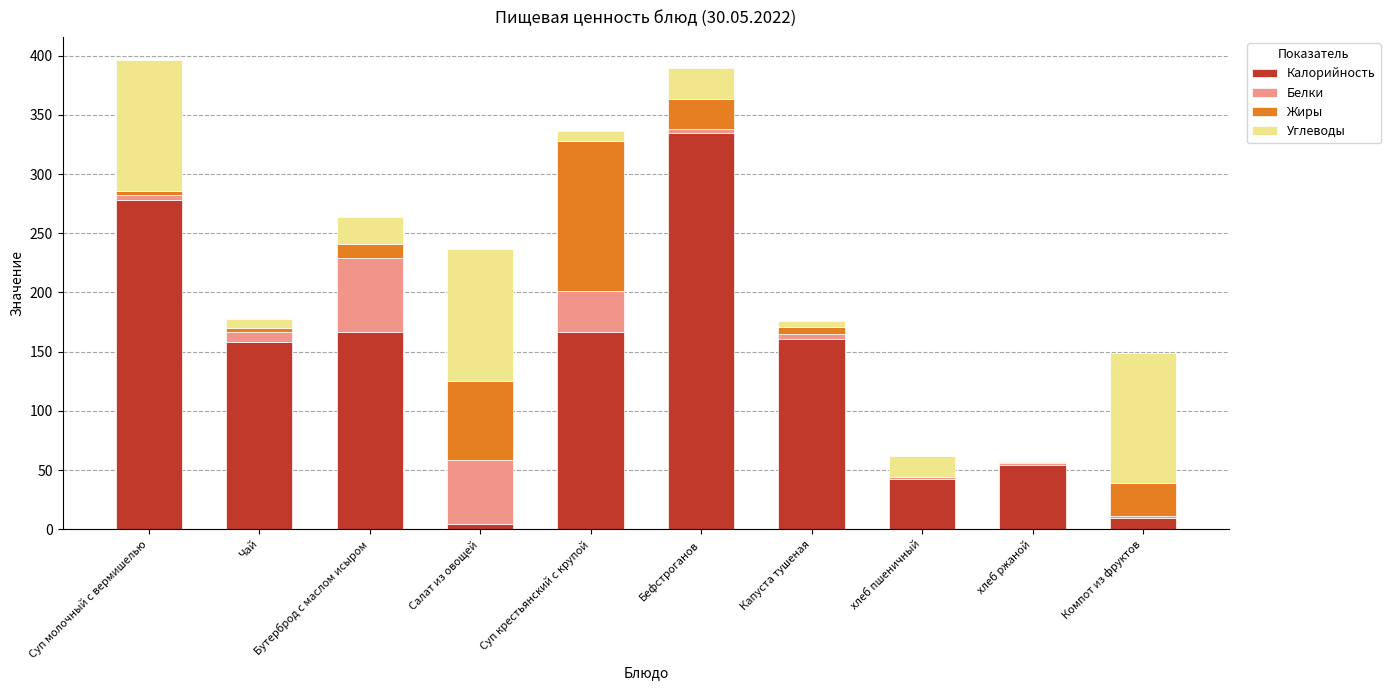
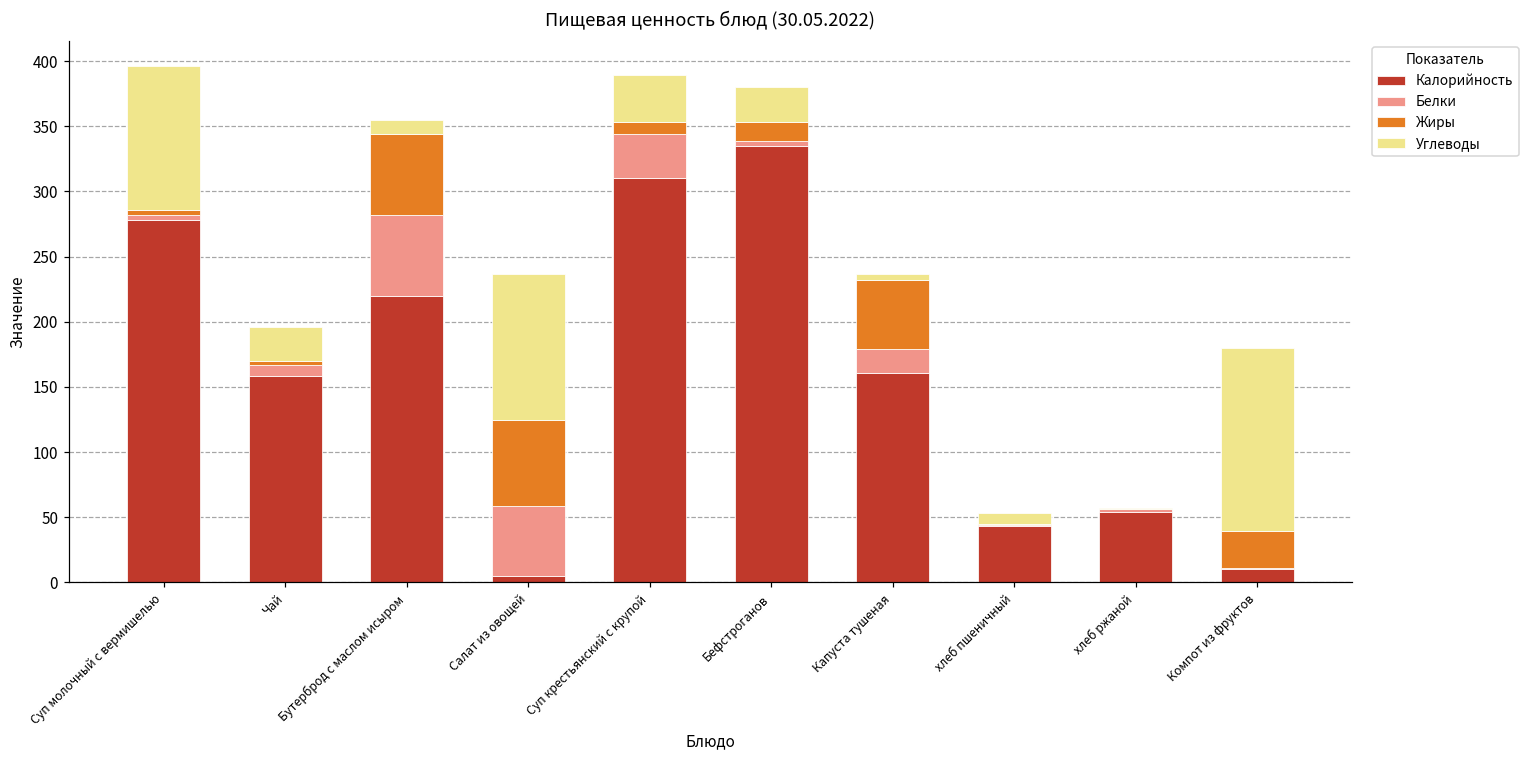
  {
    "Калорийность": {
      "Суп молочный с вермишелью": 278,
      "Чай": 158,
-     "Бутерброд с маслом исыром": 167,
+     "Бутерброд с маслом исыром": 220,
      "Салат из овощей": 5,
-     "Суп крестьянский с крупой": 167,
+     "Суп крестьянский с крупой": 310,
      "Бефстроганов": 335,
      "Капуста тушеная": 161,
      "хлеб пшеничный": 43,
      "хлеб ржаной": 54,
      "Компот из фруктов": 10
    },
    "Белки": {
      "Суп молочный с вермишелью": 4,
      "Чай": 9,
      "Бутерброд с маслом исыром": 62,
      "Салат из овощей": 54,
      "Суп крестьянский с крупой": 34,
      "Бефстроганов": 3,
-     "Капуста тушеная": 4
+     "Капуста тушеная": 18
    },
    "Жиры": {
      "Суп молочный с вермишелью": 4,
      "Чай": 3,
-     "Бутерброд с маслом исыром": 12,
+     "Бутерброд с маслом исыром": 62,
      "Салат из овощей": 66,
-     "Суп крестьянский с крупой": 127,
-     "Бефстроганов": 25,
-     "Капуста тушеная": 6,
+     "Суп крестьянский с крупой": 9,
+     "Бефстроганов": 15,
+     "Капуста тушеная": 53,
      "Компот из фруктов": 28
    },
    "Углеводы": {
      "Суп молочный с вермишелью": 110,
-     "Чай": 8,
-     "Бутерброд с маслом исыром": 23,
+     "Чай": 26,
+     "Бутерброд с маслом исыром": 11,
      "Салат из овощей": 112,
-     "Суп крестьянский с крупой": 8,
+     "Суп крестьянский с крупой": 36,
      "Бефстроганов": 27,
      "Капуста тушеная": 5,
-     "хлеб пшеничный": 18,
-     "Компот из фруктов": 110
+     "хлеб пшеничный": 8,
+     "Компот из фруктов": 141
    }
  }
